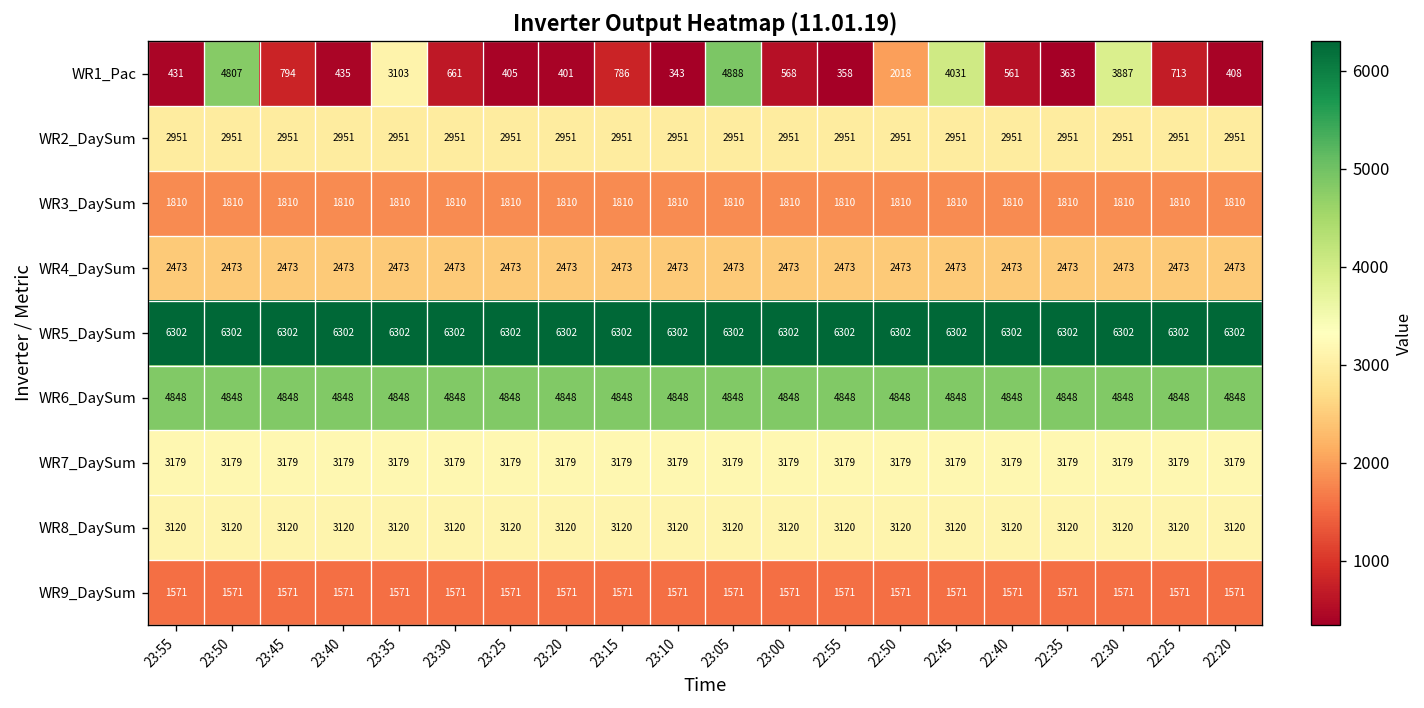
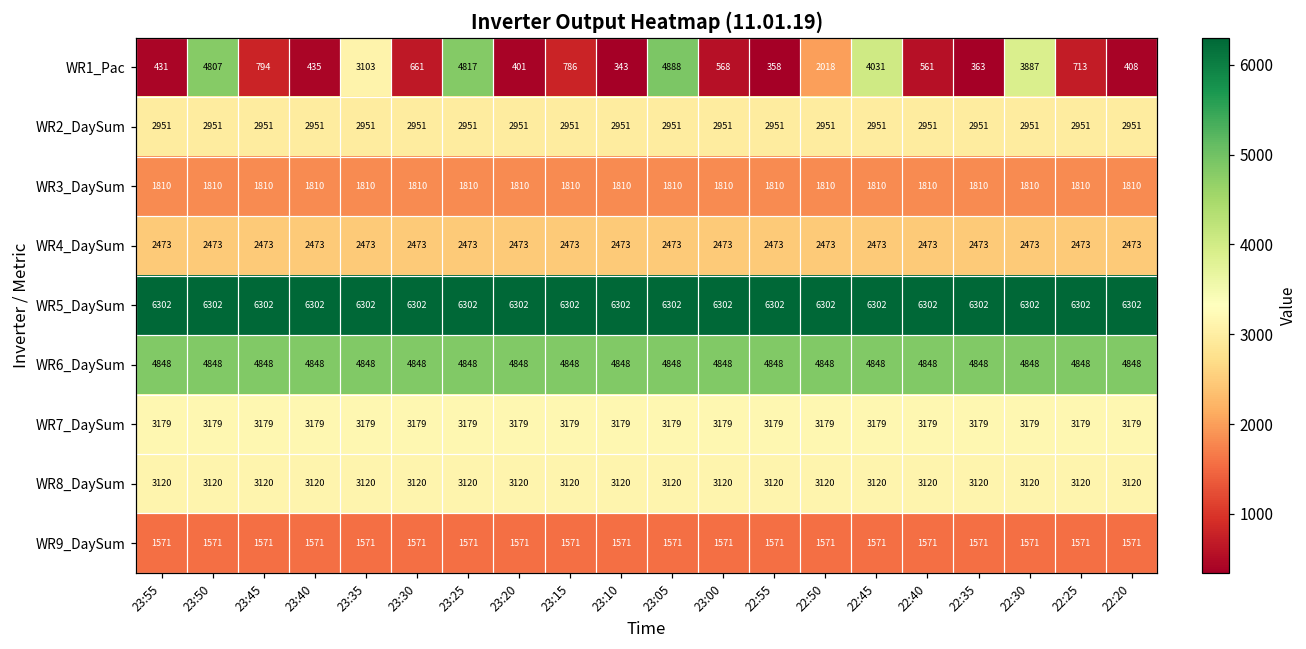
  {
    "WR1_Pac": {
      "23:55": 431,
      "23:50": 4807,
      "23:45": 794,
      "23:40": 435,
      "23:35": 3103,
      "23:30": 661,
-     "23:25": 405,
+     "23:25": 4817,
      "23:20": 401,
      "23:15": 786,
      "23:10": 343,
      "23:05": 4888,
      "23:00": 568,
      "22:55": 358,
      "22:50": 2018,
      "22:45": 4031,
      "22:40": 561,
      "22:35": 363,
      "22:30": 3887,
      "22:25": 713,
      "22:20": 408
    },
    "WR2_DaySum": {
      "23:55": 2951,
      "23:50": 2951,
      "23:45": 2951,
      "23:40": 2951,
      "23:35": 2951,
      "23:30": 2951,
      "23:25": 2951,
      "23:20": 2951,
      "23:15": 2951,
      "23:10": 2951,
      "23:05": 2951,
      "23:00": 2951,
      "22:55": 2951,
      "22:50": 2951,
      "22:45": 2951,
      "22:40": 2951,
      "22:35": 2951,
      "22:30": 2951,
      "22:25": 2951,
      "22:20": 2951
    },
    "WR3_DaySum": {
      "23:55": 1810,
      "23:50": 1810,
      "23:45": 1810,
      "23:40": 1810,
      "23:35": 1810,
      "23:30": 1810,
      "23:25": 1810,
      "23:20": 1810,
      "23:15": 1810,
      "23:10": 1810,
      "23:05": 1810,
      "23:00": 1810,
      "22:55": 1810,
      "22:50": 1810,
      "22:45": 1810,
      "22:40": 1810,
      "22:35": 1810,
      "22:30": 1810,
      "22:25": 1810,
      "22:20": 1810
    },
    "WR4_DaySum": {
      "23:55": 2473,
      "23:50": 2473,
      "23:45": 2473,
      "23:40": 2473,
      "23:35": 2473,
      "23:30": 2473,
      "23:25": 2473,
      "23:20": 2473,
      "23:15": 2473,
      "23:10": 2473,
      "23:05": 2473,
      "23:00": 2473,
      "22:55": 2473,
      "22:50": 2473,
      "22:45": 2473,
      "22:40": 2473,
      "22:35": 2473,
      "22:30": 2473,
      "22:25": 2473,
      "22:20": 2473
    },
    "WR5_DaySum": {
      "23:55": 6302,
      "23:50": 6302,
      "23:45": 6302,
      "23:40": 6302,
      "23:35": 6302,
      "23:30": 6302,
      "23:25": 6302,
      "23:20": 6302,
      "23:15": 6302,
      "23:10": 6302,
      "23:05": 6302,
      "23:00": 6302,
      "22:55": 6302,
      "22:50": 6302,
      "22:45": 6302,
      "22:40": 6302,
      "22:35": 6302,
      "22:30": 6302,
      "22:25": 6302,
      "22:20": 6302
    },
    "WR6_DaySum": {
      "23:55": 4848,
      "23:50": 4848,
      "23:45": 4848,
      "23:40": 4848,
      "23:35": 4848,
      "23:30": 4848,
      "23:25": 4848,
      "23:20": 4848,
      "23:15": 4848,
      "23:10": 4848,
      "23:05": 4848,
      "23:00": 4848,
      "22:55": 4848,
      "22:50": 4848,
      "22:45": 4848,
      "22:40": 4848,
      "22:35": 4848,
      "22:30": 4848,
      "22:25": 4848,
      "22:20": 4848
    },
    "WR7_DaySum": {
      "23:55": 3179,
      "23:50": 3179,
      "23:45": 3179,
      "23:40": 3179,
      "23:35": 3179,
      "23:30": 3179,
      "23:25": 3179,
      "23:20": 3179,
      "23:15": 3179,
      "23:10": 3179,
      "23:05": 3179,
      "23:00": 3179,
      "22:55": 3179,
      "22:50": 3179,
      "22:45": 3179,
      "22:40": 3179,
      "22:35": 3179,
      "22:30": 3179,
      "22:25": 3179,
      "22:20": 3179
    },
    "WR8_DaySum": {
      "23:55": 3120,
      "23:50": 3120,
      "23:45": 3120,
      "23:40": 3120,
      "23:35": 3120,
      "23:30": 3120,
      "23:25": 3120,
      "23:20": 3120,
      "23:15": 3120,
      "23:10": 3120,
      "23:05": 3120,
      "23:00": 3120,
      "22:55": 3120,
      "22:50": 3120,
      "22:45": 3120,
      "22:40": 3120,
      "22:35": 3120,
      "22:30": 3120,
      "22:25": 3120,
      "22:20": 3120
    },
    "WR9_DaySum": {
      "23:55": 1571,
      "23:50": 1571,
      "23:45": 1571,
      "23:40": 1571,
      "23:35": 1571,
      "23:30": 1571,
      "23:25": 1571,
      "23:20": 1571,
      "23:15": 1571,
      "23:10": 1571,
      "23:05": 1571,
      "23:00": 1571,
      "22:55": 1571,
      "22:50": 1571,
      "22:45": 1571,
      "22:40": 1571,
      "22:35": 1571,
      "22:30": 1571,
      "22:25": 1571,
      "22:20": 1571
    }
  }
